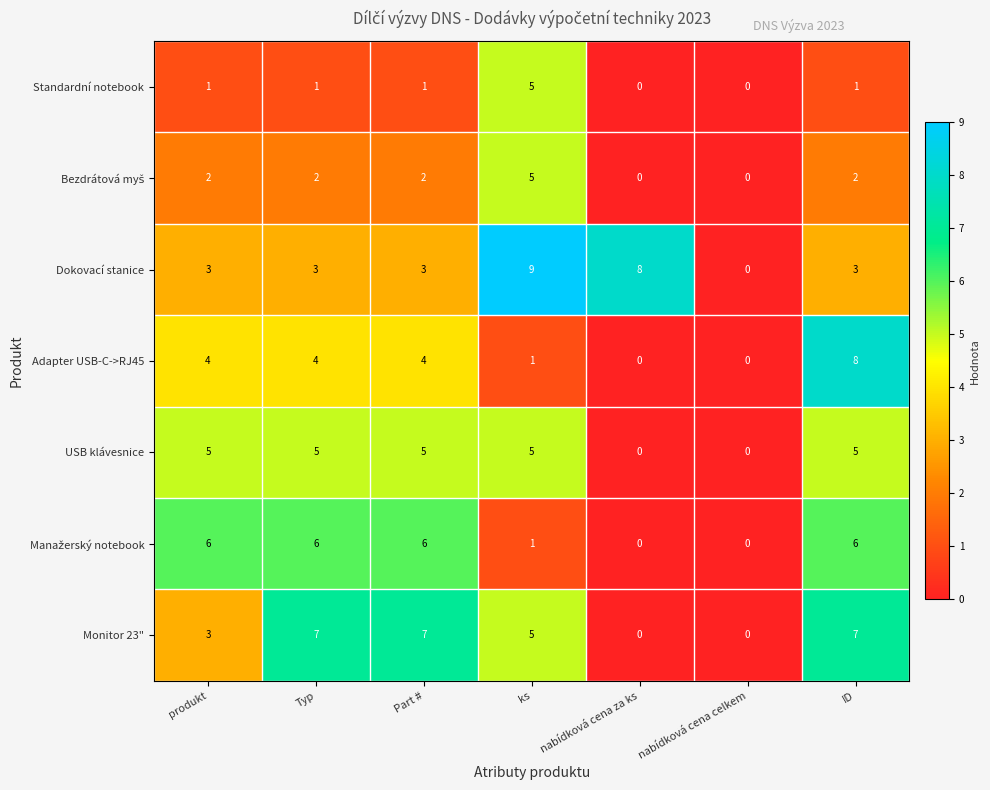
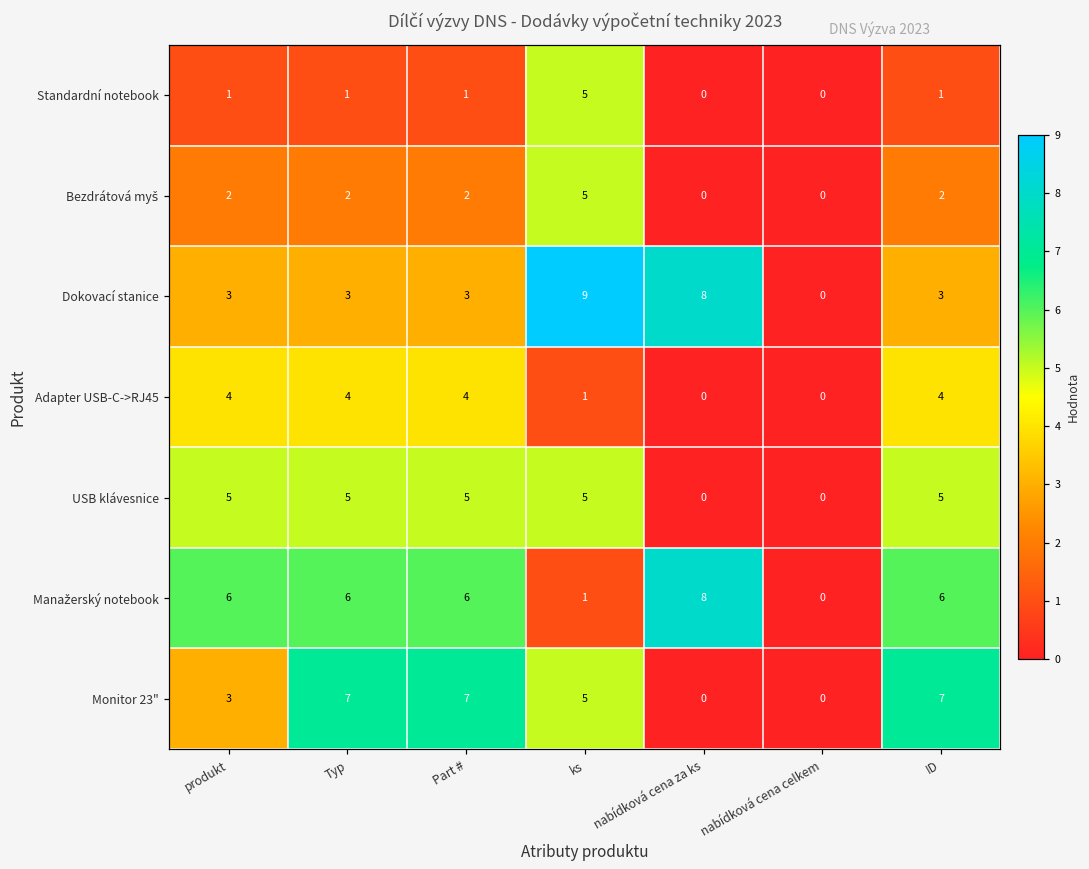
  {
    "Standardní notebook": {
      "produkt": 1,
      "Typ": 1,
      "Part #": 1,
      "ks": 5,
      "nabídková cena za ks": 0,
      "nabídková cena celkem": 0,
      "ID": 1
    },
    "Bezdrátová myš": {
      "produkt": 2,
      "Typ": 2,
      "Part #": 2,
      "ks": 5,
      "nabídková cena za ks": 0,
      "nabídková cena celkem": 0,
      "ID": 2
    },
    "Dokovací stanice": {
      "produkt": 3,
      "Typ": 3,
      "Part #": 3,
      "ks": 9,
      "nabídková cena za ks": 8,
      "nabídková cena celkem": 0,
      "ID": 3
    },
    "Adapter USB-C->RJ45": {
      "produkt": 4,
      "Typ": 4,
      "Part #": 4,
      "ks": 1,
      "nabídková cena za ks": 0,
      "nabídková cena celkem": 0,
-     "ID": 8
+     "ID": 4
    },
    "USB klávesnice": {
      "produkt": 5,
      "Typ": 5,
      "Part #": 5,
      "ks": 5,
      "nabídková cena za ks": 0,
      "nabídková cena celkem": 0,
      "ID": 5
    },
    "Manažerský notebook": {
      "produkt": 6,
      "Typ": 6,
      "Part #": 6,
      "ks": 1,
-     "nabídková cena za ks": 0,
+     "nabídková cena za ks": 8,
      "nabídková cena celkem": 0,
      "ID": 6
    },
    "Monitor 23\"": {
      "produkt": 3,
      "Typ": 7,
      "Part #": 7,
      "ks": 5,
      "nabídková cena za ks": 0,
      "nabídková cena celkem": 0,
      "ID": 7
    }
  }
